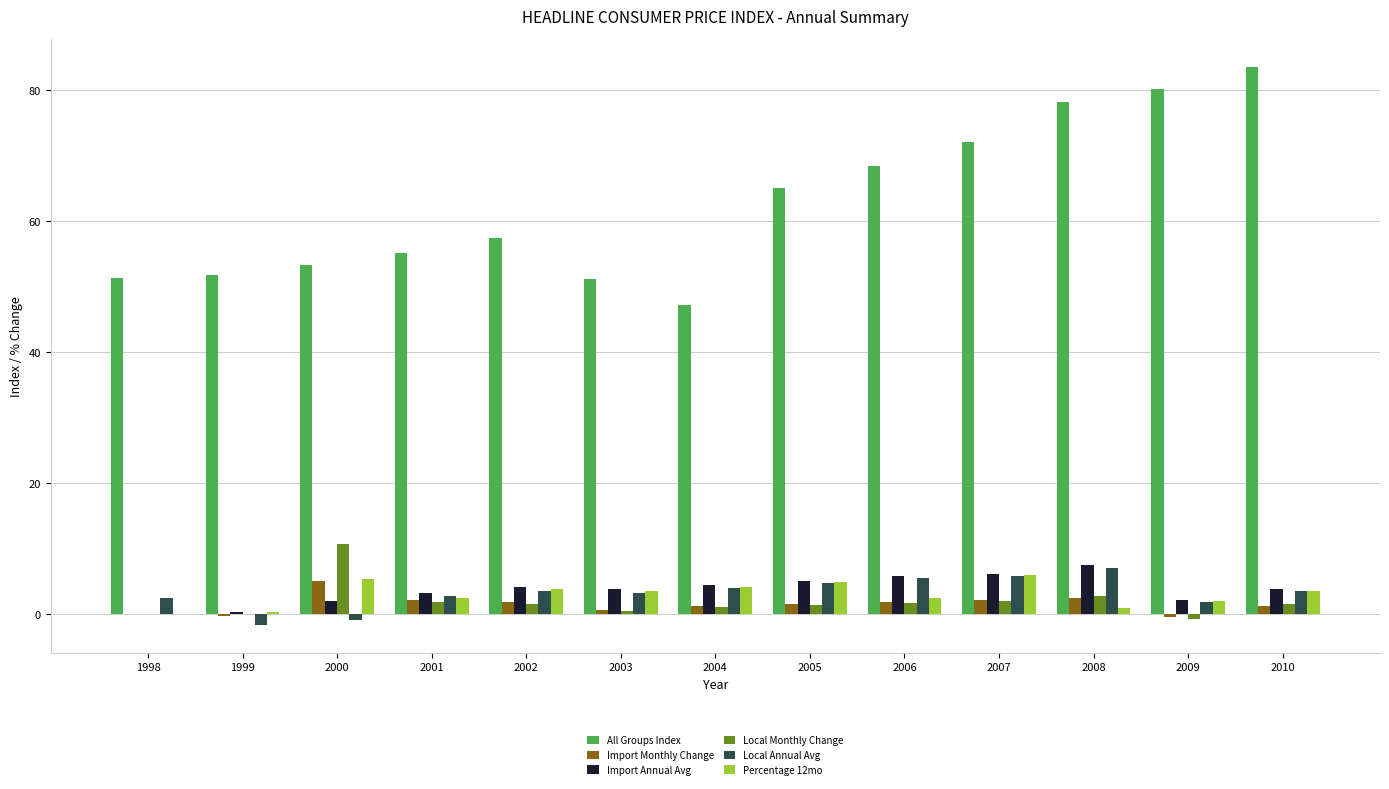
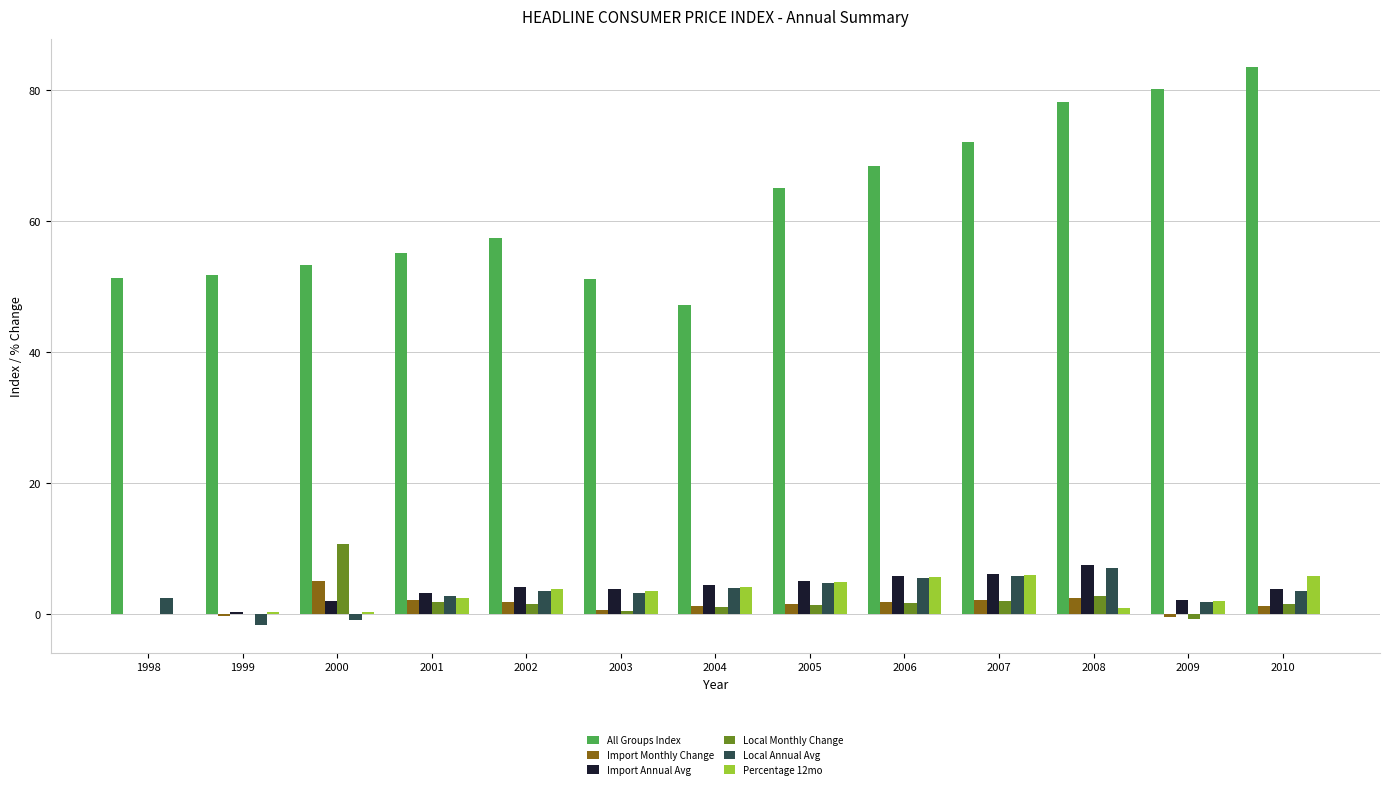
  {
    "All Groups Index": {
      "1998": 51,
      "1999": 52,
      "2000": 53,
      "2001": 55,
      "2002": 57,
      "2003": 51,
      "2004": 47,
      "2005": 65,
      "2006": 68,
      "2007": 72,
      "2008": 78,
      "2009": 80,
      "2010": 84
    },
    "Import Annual Avg": {
      "1998": 0,
      "2000": 2,
      "2001": 3,
      "2002": 4,
      "2003": 4,
      "2004": 5,
      "2005": 5,
      "2006": 6,
      "2007": 6,
      "2008": 8,
      "2009": 2,
      "2010": 4
    },
    "Local Annual Avg": {
      "1998": 3,
      "1999": -2,
      "2000": -1,
      "2001": 3,
      "2002": 4,
      "2003": 3,
      "2004": 4,
      "2005": 5,
      "2006": 6,
      "2007": 6,
      "2008": 7,
      "2009": 2,
      "2010": 4
    },
    "Percentage 12mo": {
      "1998": 0,
-     "2000": 5,
+     "2000": 0,
      "2001": 3,
      "2002": 4,
      "2003": 4,
      "2004": 4,
      "2005": 5,
-     "2006": 2,
+     "2006": 6,
      "2007": 6,
      "2008": 1,
      "2009": 2,
-     "2010": 4
+     "2010": 6
    }
  }
